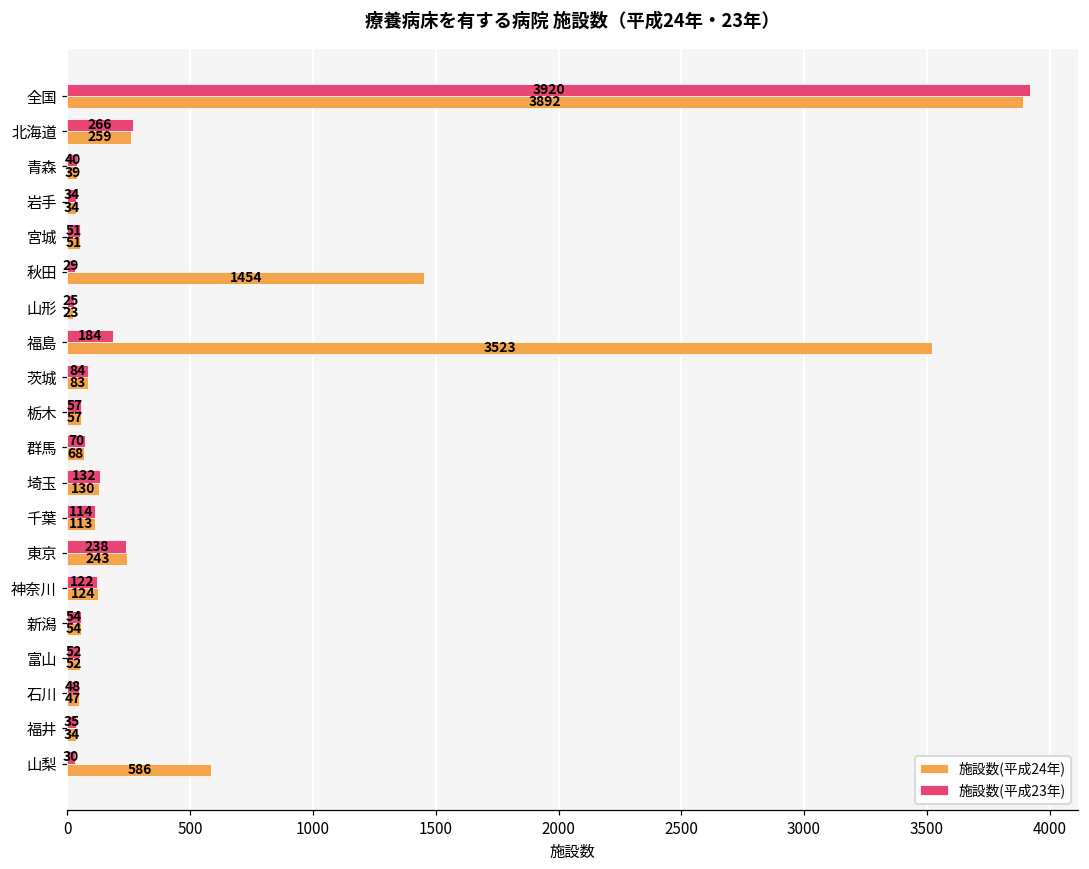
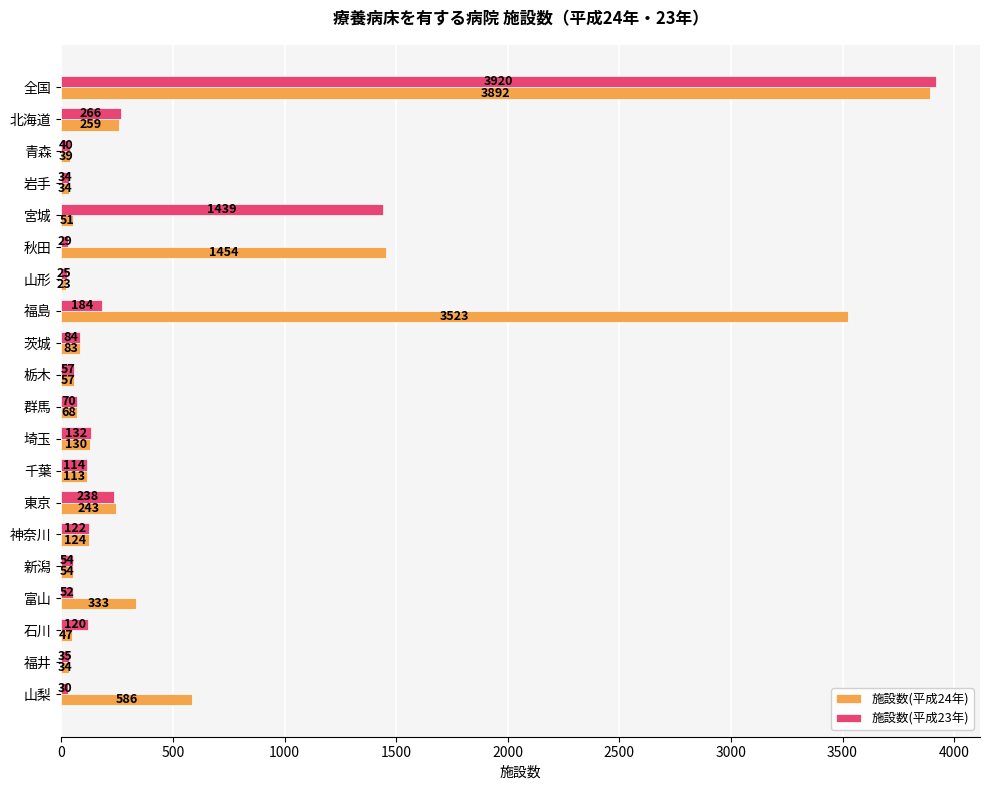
  {
    "施設数(平成24年)": {
      "全国": 3892,
      "北海道": 259,
      "青森": 39,
      "岩手": 34,
      "宮城": 51,
      "秋田": 1454,
      "山形": 23,
      "福島": 3523,
      "茨城": 83,
      "栃木": 57,
      "群馬": 68,
      "埼玉": 130,
      "千葉": 113,
      "東京": 243,
      "神奈川": 124,
      "新潟": 54,
-     "富山": 52,
+     "富山": 333,
      "石川": 47,
      "福井": 34,
      "山梨": 586
    },
    "施設数(平成23年)": {
      "全国": 3920,
      "北海道": 266,
      "青森": 40,
      "岩手": 34,
-     "宮城": 51,
+     "宮城": 1439,
      "秋田": 29,
      "山形": 25,
      "福島": 184,
      "茨城": 84,
      "栃木": 57,
      "群馬": 70,
      "埼玉": 132,
      "千葉": 114,
      "東京": 238,
      "神奈川": 122,
      "新潟": 54,
      "富山": 52,
-     "石川": 48,
+     "石川": 120,
      "福井": 35,
      "山梨": 30
    }
  }
